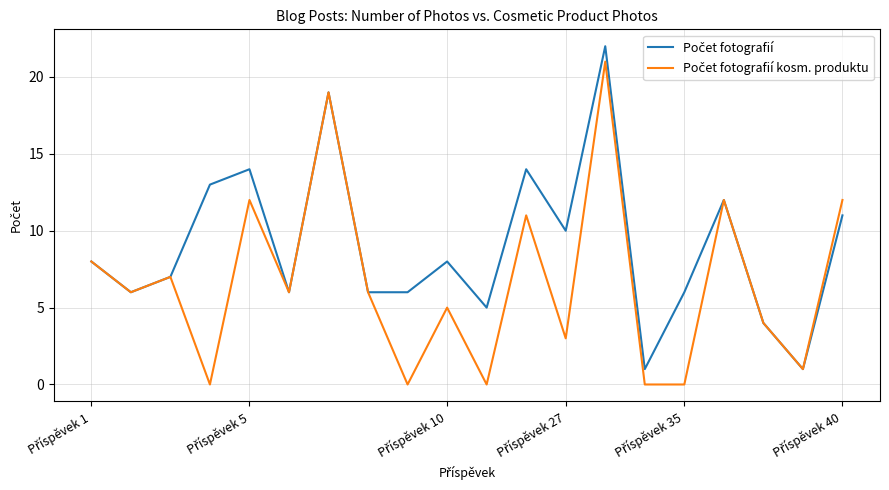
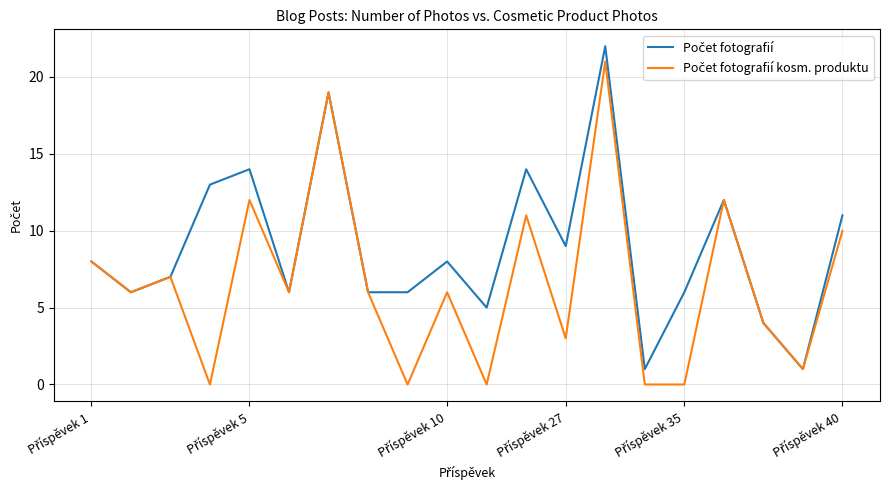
  {
    "Počet fotografií": {
      "Příspěvek 5": 14,
      "Příspěvek 10": 8,
-     "Příspěvek 27": 10,
+     "Příspěvek 27": 9,
      "Příspěvek 35": 6,
      "Příspěvek 40": 11
    },
    "Počet fotografií kosm. produktu": {
      "Příspěvek 5": 12,
-     "Příspěvek 10": 5,
+     "Příspěvek 10": 6,
      "Příspěvek 27": 3,
      "Příspěvek 35": 0,
-     "Příspěvek 40": 12
+     "Příspěvek 40": 10
    }
  }
